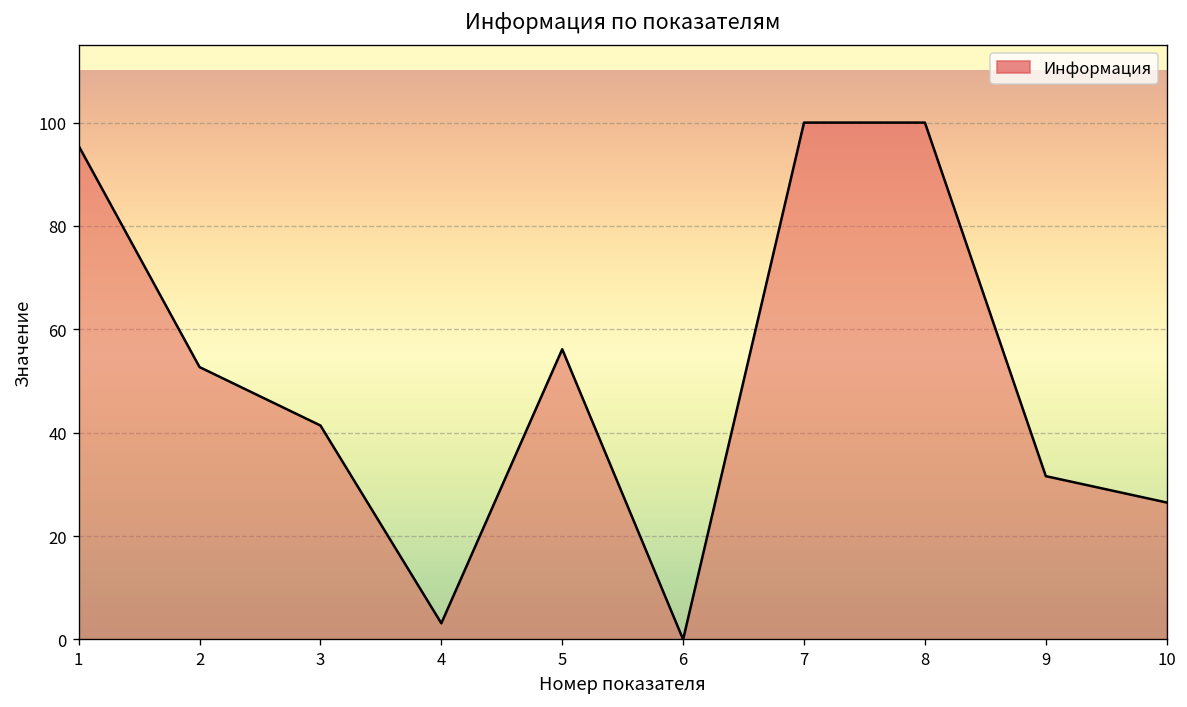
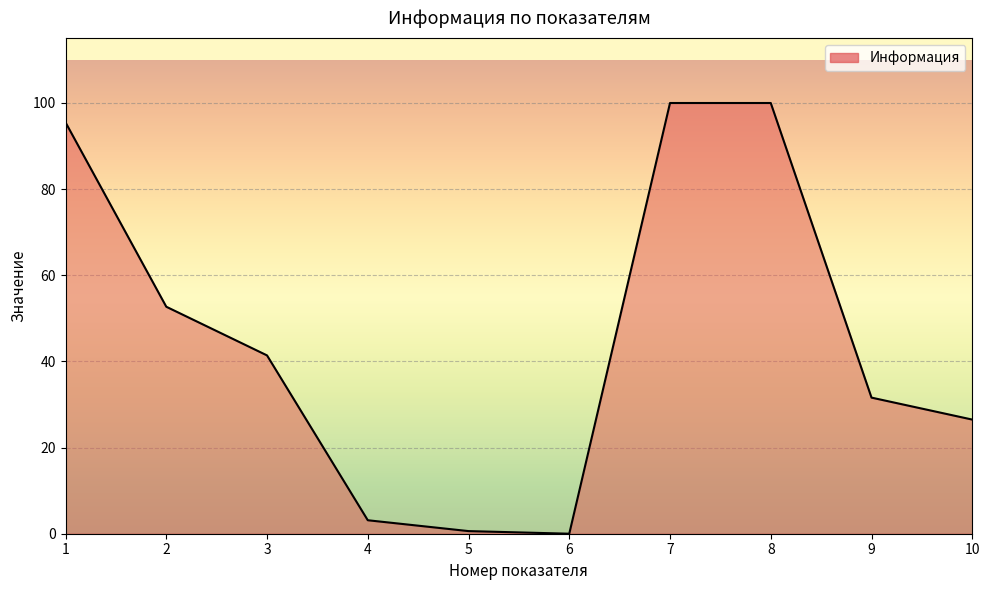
  {
    "1": 96,
    "2": 53,
    "3": 41,
    "4": 3,
-   "5": 56,
+   "5": 1,
    "6": 0,
    "7": 100,
    "8": 100,
    "9": 32,
    "10": 27
  }
